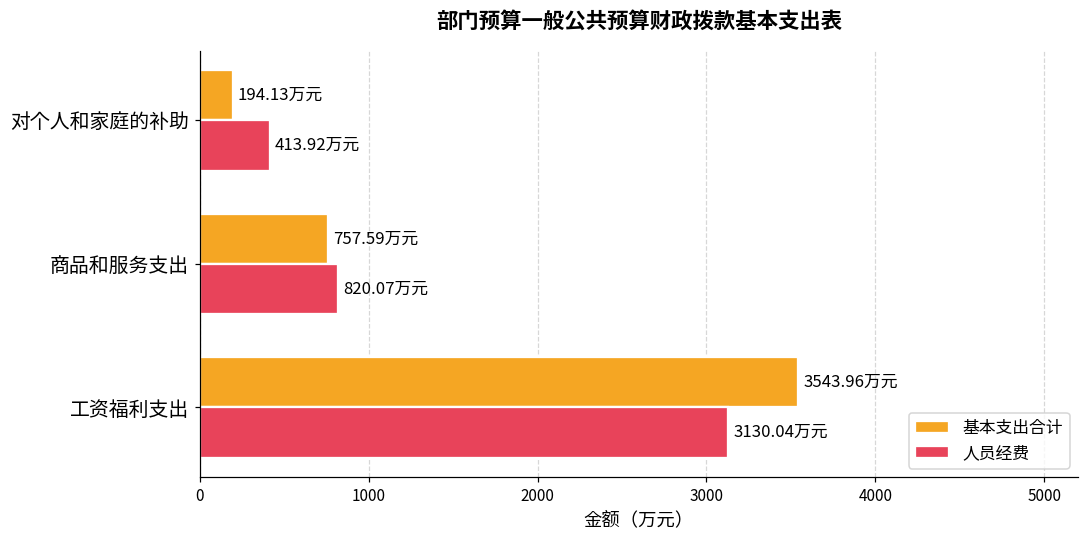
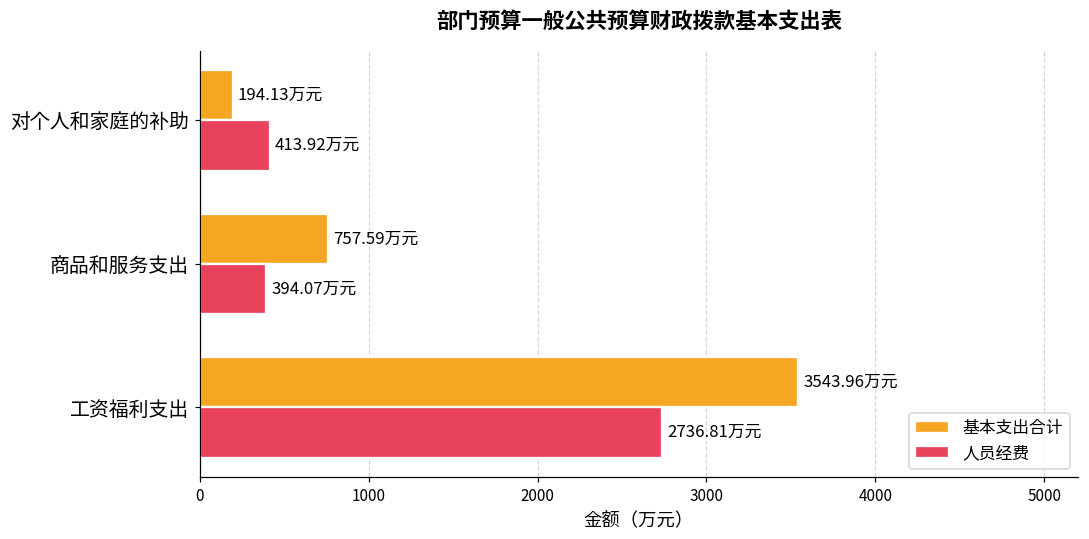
  {
    "基本支出合计": {
      "对个人和家庭的补助": 194.13,
      "商品和服务支出": 757.59,
      "工资福利支出": 3543.96
    },
    "人员经费": {
      "对个人和家庭的补助": 413.92,
-     "商品和服务支出": 820.07,
-     "工资福利支出": 3130.04
+     "商品和服务支出": 394.07,
+     "工资福利支出": 2736.81
    }
  }
